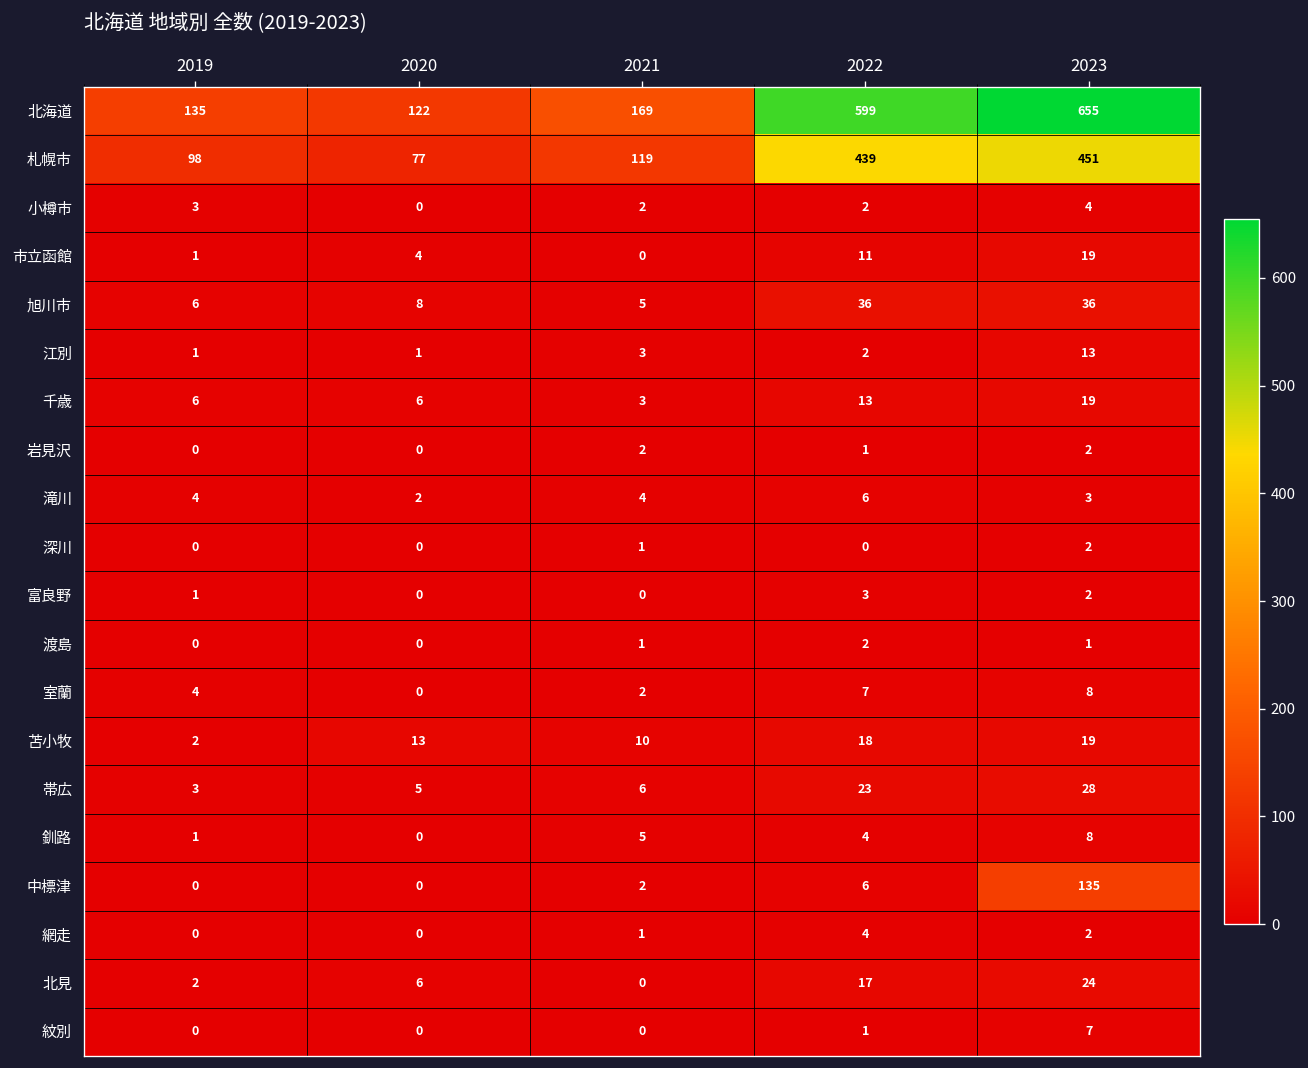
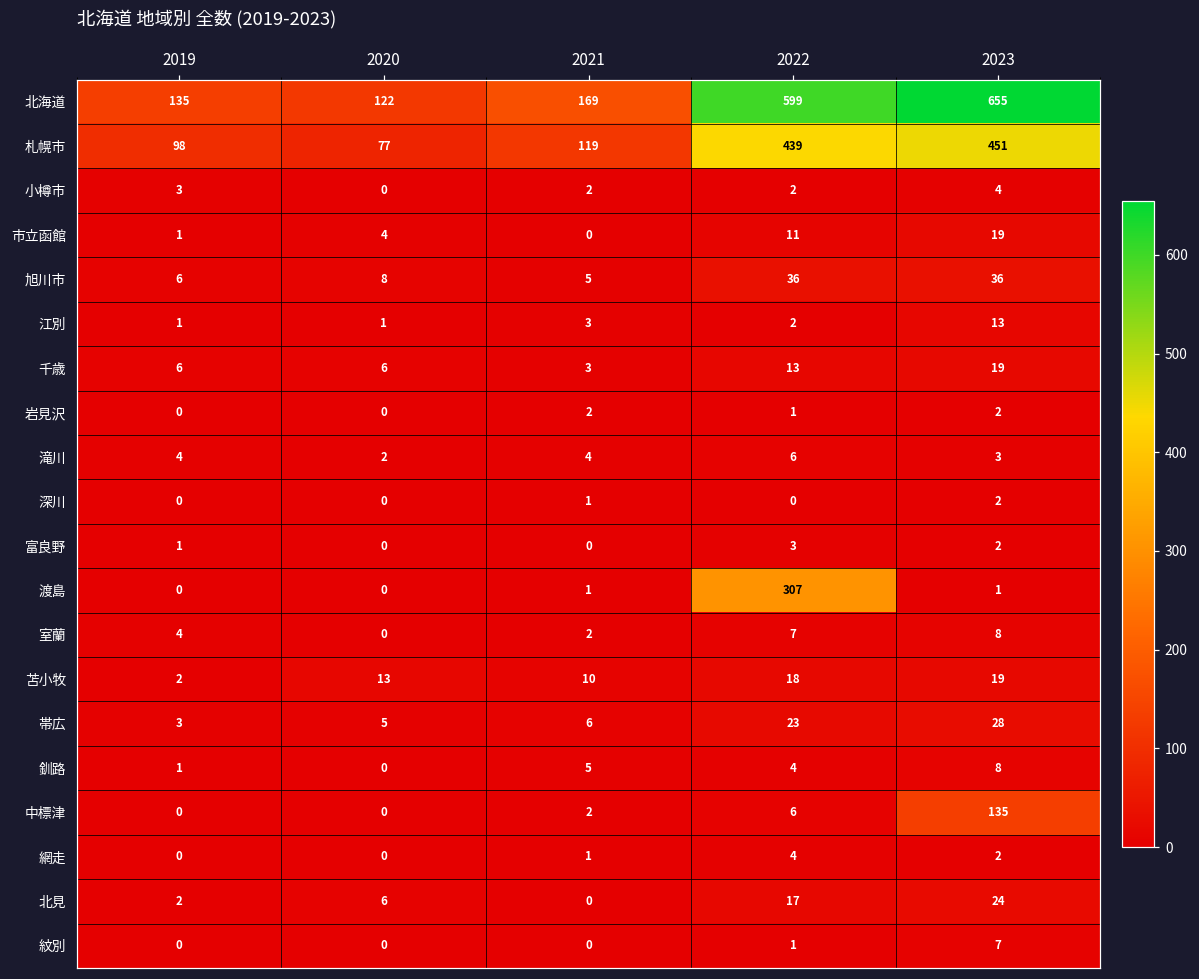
  {
    "北海道": {
      "2019": 135,
      "2020": 122,
      "2021": 169,
      "2022": 599,
      "2023": 655
    },
    "札幌市": {
      "2019": 98,
      "2020": 77,
      "2021": 119,
      "2022": 439,
      "2023": 451
    },
    "小樽市": {
      "2019": 3,
      "2020": 0,
      "2021": 2,
      "2022": 2,
      "2023": 4
    },
    "市立函館": {
      "2019": 1,
      "2020": 4,
      "2021": 0,
      "2022": 11,
      "2023": 19
    },
    "旭川市": {
      "2019": 6,
      "2020": 8,
      "2021": 5,
      "2022": 36,
      "2023": 36
    },
    "江別": {
      "2019": 1,
      "2020": 1,
      "2021": 3,
      "2022": 2,
      "2023": 13
    },
    "千歳": {
      "2019": 6,
      "2020": 6,
      "2021": 3,
      "2022": 13,
      "2023": 19
    },
    "岩見沢": {
      "2019": 0,
      "2020": 0,
      "2021": 2,
      "2022": 1,
      "2023": 2
    },
    "滝川": {
      "2019": 4,
      "2020": 2,
      "2021": 4,
      "2022": 6,
      "2023": 3
    },
    "深川": {
      "2019": 0,
      "2020": 0,
      "2021": 1,
      "2022": 0,
      "2023": 2
    },
    "富良野": {
      "2019": 1,
      "2020": 0,
      "2021": 0,
      "2022": 3,
      "2023": 2
    },
    "渡島": {
      "2019": 0,
      "2020": 0,
      "2021": 1,
-     "2022": 2,
+     "2022": 307,
      "2023": 1
    },
    "室蘭": {
      "2019": 4,
      "2020": 0,
      "2021": 2,
      "2022": 7,
      "2023": 8
    },
    "苫小牧": {
      "2019": 2,
      "2020": 13,
      "2021": 10,
      "2022": 18,
      "2023": 19
    },
    "帯広": {
      "2019": 3,
      "2020": 5,
      "2021": 6,
      "2022": 23,
      "2023": 28
    },
    "釧路": {
      "2019": 1,
      "2020": 0,
      "2021": 5,
      "2022": 4,
      "2023": 8
    },
    "中標津": {
      "2019": 0,
      "2020": 0,
      "2021": 2,
      "2022": 6,
      "2023": 135
    },
    "網走": {
      "2019": 0,
      "2020": 0,
      "2021": 1,
      "2022": 4,
      "2023": 2
    },
    "北見": {
      "2019": 2,
      "2020": 6,
      "2021": 0,
      "2022": 17,
      "2023": 24
    },
    "紋別": {
      "2019": 0,
      "2020": 0,
      "2021": 0,
      "2022": 1,
      "2023": 7
    }
  }
